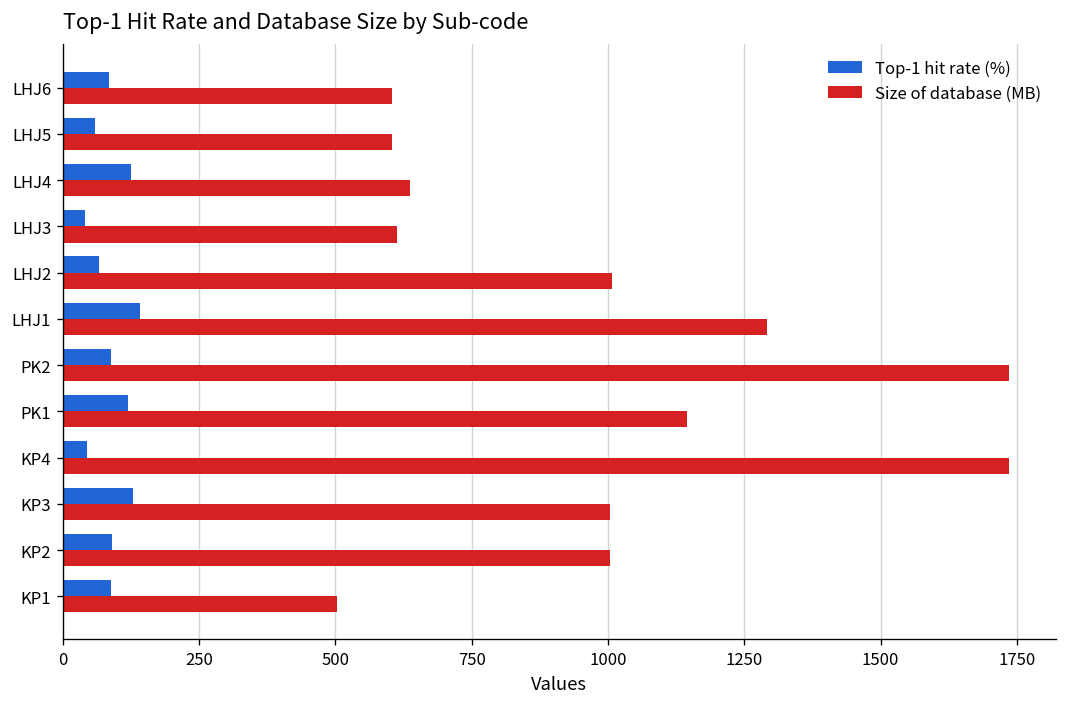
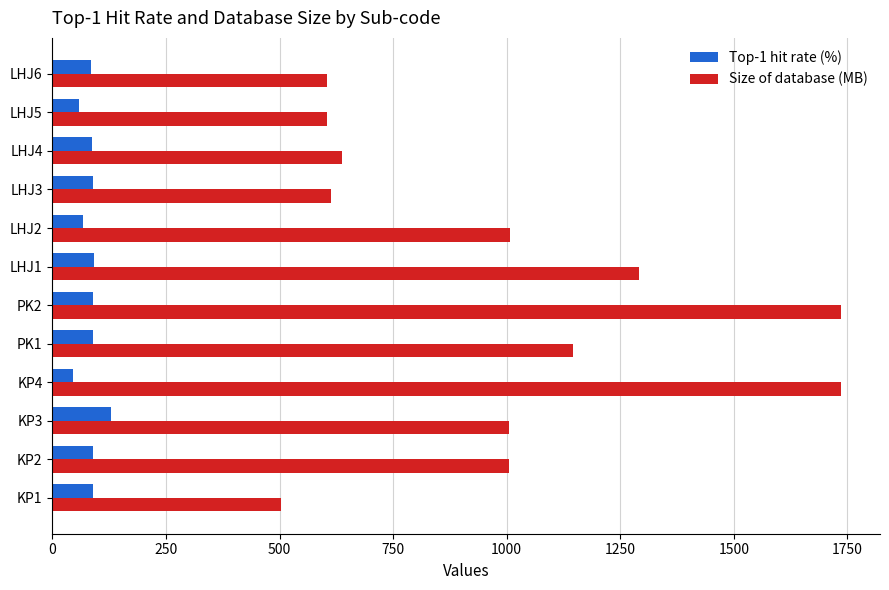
  {
    "Top-1 hit rate (%)": {
      "LHJ6": 80,
      "LHJ5": 60,
-     "LHJ4": 130,
-     "LHJ3": 40,
+     "LHJ4": 90,
+     "LHJ3": 90,
      "LHJ2": 70,
-     "LHJ1": 140,
+     "LHJ1": 90,
      "PK2": 90,
-     "PK1": 120,
+     "PK1": 90,
      "KP4": 40,
      "KP3": 130,
      "KP2": 90,
      "KP1": 90
    },
    "Size of database (MB)": {
      "LHJ6": 600,
      "LHJ5": 600,
      "LHJ4": 640,
      "LHJ3": 610,
      "LHJ2": 1010,
      "LHJ1": 1290,
      "PK2": 1740,
      "PK1": 1150,
      "KP4": 1740,
      "KP3": 1000,
      "KP2": 1000,
      "KP1": 500
    }
  }
